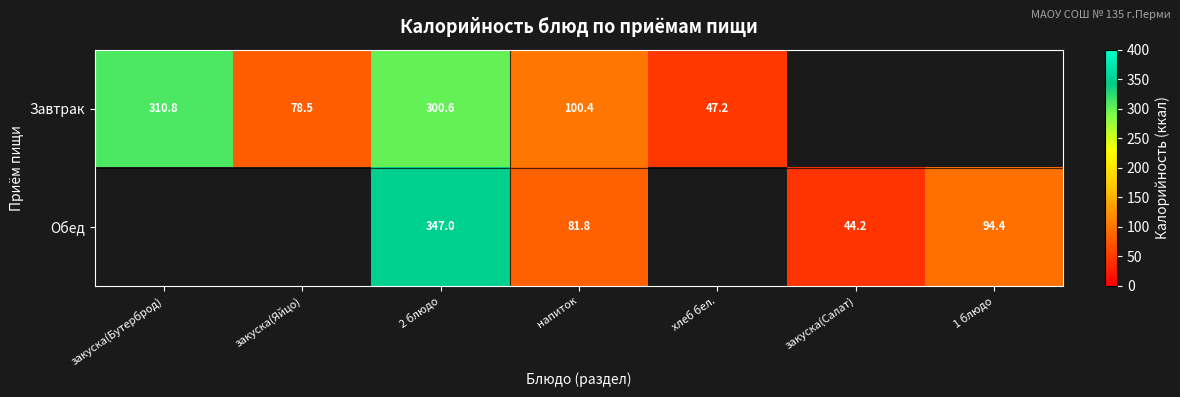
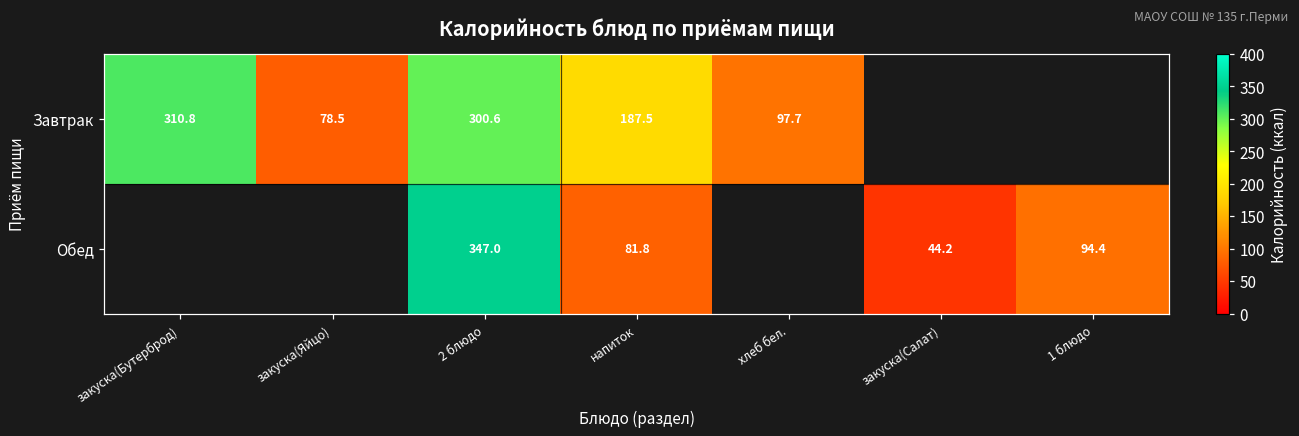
  {
    "Завтрак": {
      "закуска(Бутерброд)": 310.8,
      "закуска(Яйцо)": 78.5,
      "2 блюдо": 300.6,
-     "напиток": 100.4,
-     "хлеб бел.": 47.2
+     "напиток": 187.5,
+     "хлеб бел.": 97.7
    },
    "Обед": {
      "2 блюдо": 347.0,
      "напиток": 81.8,
      "закуска(Салат)": 44.2,
      "1 блюдо": 94.4
    }
  }
